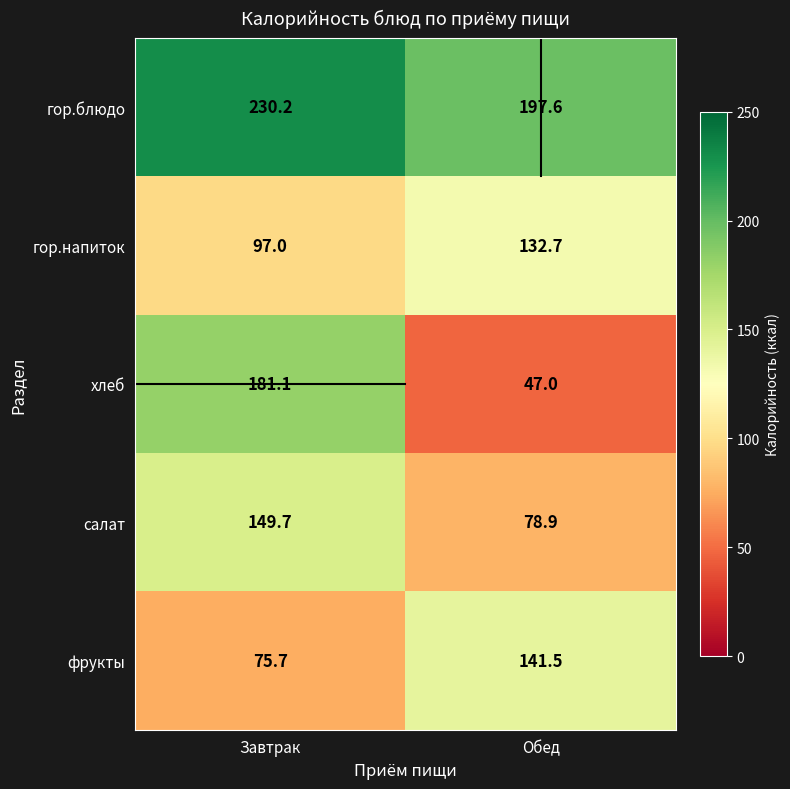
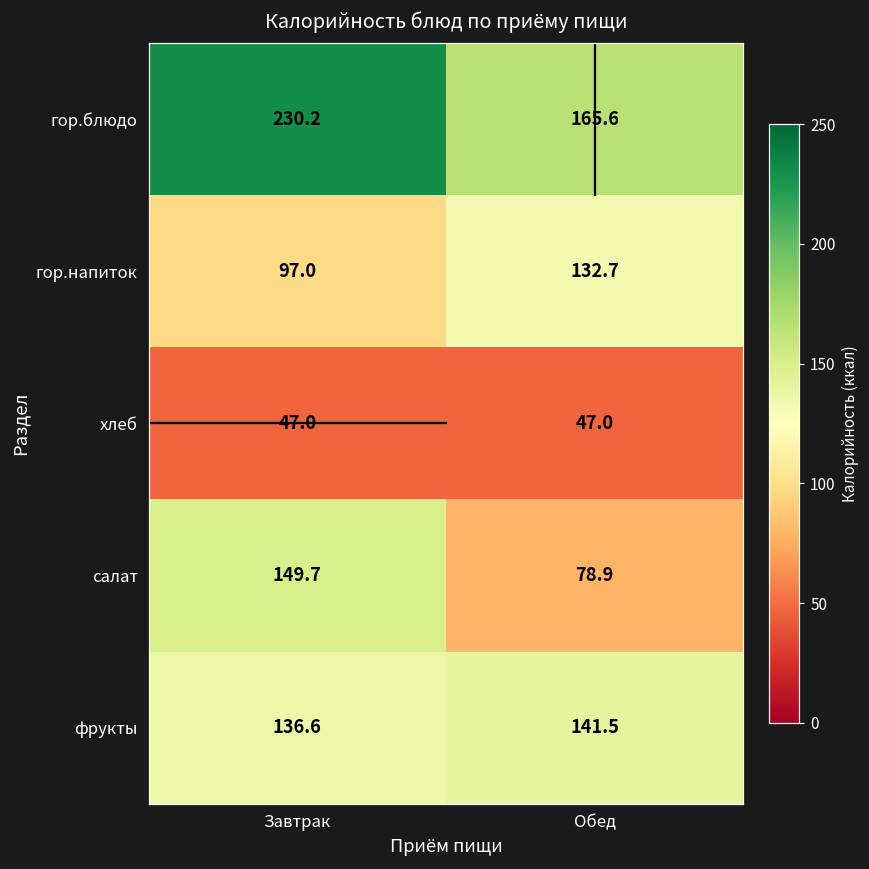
  {
    "гор.блюдо": {
      "Завтрак": 230.2,
-     "Обед": 197.6
+     "Обед": 165.6
    },
    "гор.напиток": {
      "Завтрак": 97.0,
      "Обед": 132.7
    },
    "хлеб": {
-     "Завтрак": 181.1,
+     "Завтрак": 47.0,
      "Обед": 47.0
    },
    "салат": {
      "Завтрак": 149.7,
      "Обед": 78.9
    },
    "фрукты": {
-     "Завтрак": 75.7,
+     "Завтрак": 136.6,
      "Обед": 141.5
    }
  }
